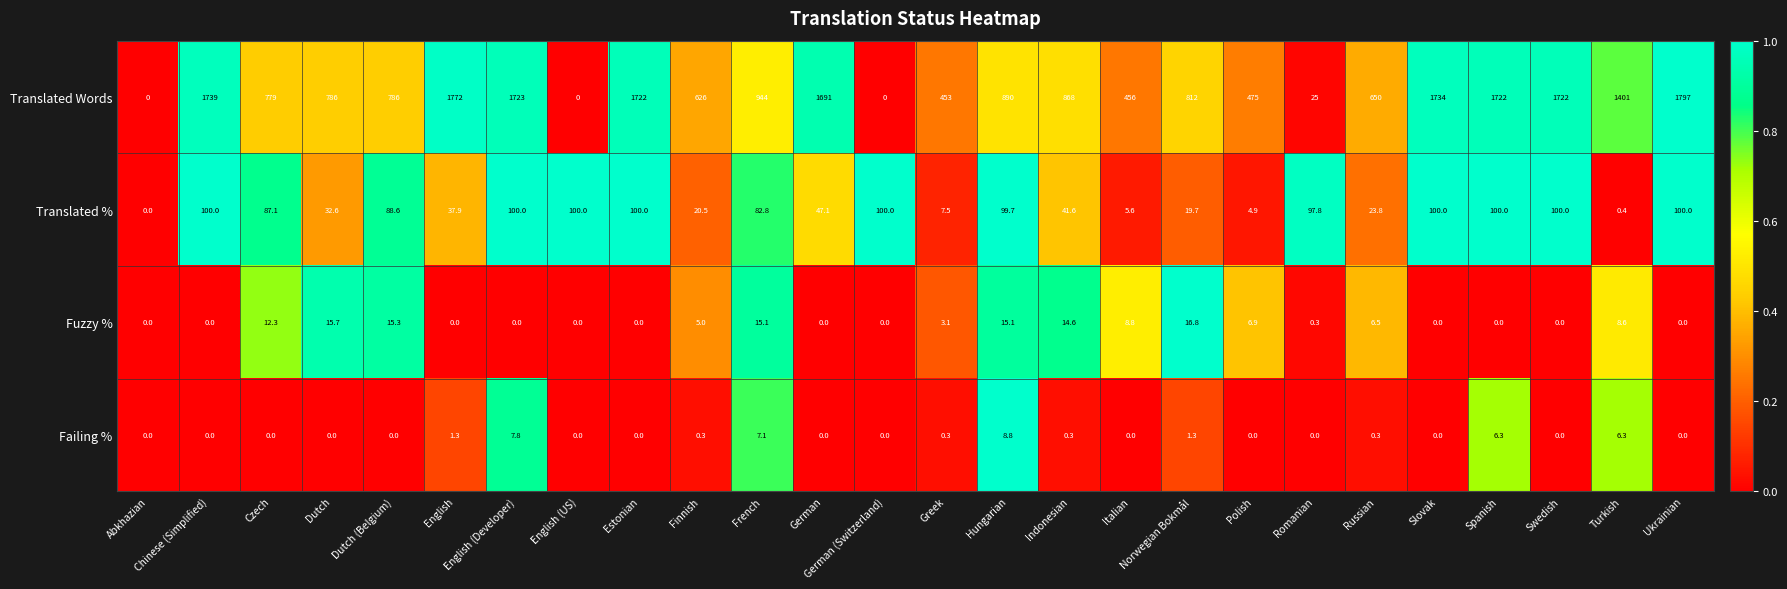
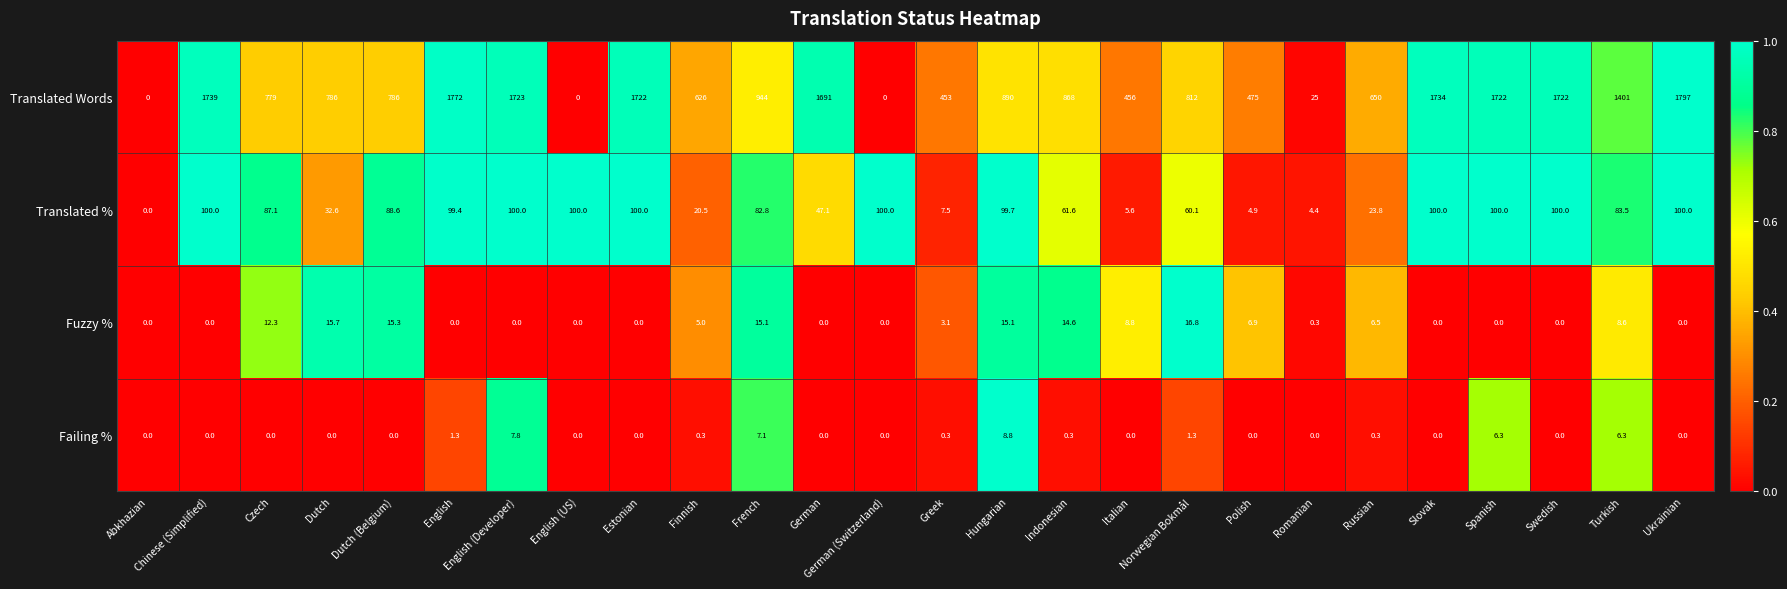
  {
    "Translated Words": {
      "Abkhazian": 0,
      "Chinese (Simplified)": 1739,
      "Czech": 779,
      "Dutch": 786,
      "Dutch (Belgium)": 786,
      "English": 1772,
      "English (Developer)": 1723,
      "English (US)": 0,
      "Estonian": 1722,
      "Finnish": 626,
      "French": 944,
      "German": 1691,
      "German (Switzerland)": 0,
      "Greek": 453,
      "Hungarian": 890,
      "Indonesian": 868,
      "Italian": 456,
      "Norwegian Bokmål": 812,
      "Polish": 475,
      "Romanian": 25,
      "Russian": 650,
      "Slovak": 1734,
      "Spanish": 1722,
      "Swedish": 1722,
      "Turkish": 1401,
      "Ukrainian": 1797
    },
    "Translated %": {
      "Abkhazian": 0.0,
      "Chinese (Simplified)": 100.0,
      "Czech": 87.1,
      "Dutch": 32.6,
      "Dutch (Belgium)": 88.6,
-     "English": 37.9,
+     "English": 99.4,
      "English (Developer)": 100.0,
      "English (US)": 100.0,
      "Estonian": 100.0,
      "Finnish": 20.5,
      "French": 82.8,
      "German": 47.1,
      "German (Switzerland)": 100.0,
      "Greek": 7.5,
      "Hungarian": 99.7,
-     "Indonesian": 41.6,
+     "Indonesian": 61.6,
      "Italian": 5.6,
-     "Norwegian Bokmål": 19.7,
+     "Norwegian Bokmål": 60.1,
      "Polish": 4.9,
-     "Romanian": 97.8,
+     "Romanian": 4.4,
      "Russian": 23.8,
      "Slovak": 100.0,
      "Spanish": 100.0,
      "Swedish": 100.0,
-     "Turkish": 0.4,
+     "Turkish": 83.5,
      "Ukrainian": 100.0
    },
    "Fuzzy %": {
      "Abkhazian": 0.0,
      "Chinese (Simplified)": 0.0,
      "Czech": 12.3,
      "Dutch": 15.7,
      "Dutch (Belgium)": 15.3,
      "English": 0.0,
      "English (Developer)": 0.0,
      "English (US)": 0.0,
      "Estonian": 0.0,
      "Finnish": 5.0,
      "French": 15.1,
      "German": 0.0,
      "German (Switzerland)": 0.0,
      "Greek": 3.1,
      "Hungarian": 15.1,
      "Indonesian": 14.6,
      "Italian": 8.8,
      "Norwegian Bokmål": 16.8,
      "Polish": 6.9,
      "Romanian": 0.3,
      "Russian": 6.5,
      "Slovak": 0.0,
      "Spanish": 0.0,
      "Swedish": 0.0,
      "Turkish": 8.6,
      "Ukrainian": 0.0
    },
    "Failing %": {
      "Abkhazian": 0.0,
      "Chinese (Simplified)": 0.0,
      "Czech": 0.0,
      "Dutch": 0.0,
      "Dutch (Belgium)": 0.0,
      "English": 1.3,
      "English (Developer)": 7.8,
      "English (US)": 0.0,
      "Estonian": 0.0,
      "Finnish": 0.3,
      "French": 7.1,
      "German": 0.0,
      "German (Switzerland)": 0.0,
      "Greek": 0.3,
      "Hungarian": 8.8,
      "Indonesian": 0.3,
      "Italian": 0.0,
      "Norwegian Bokmål": 1.3,
      "Polish": 0.0,
      "Romanian": 0.0,
      "Russian": 0.3,
      "Slovak": 0.0,
      "Spanish": 6.3,
      "Swedish": 0.0,
      "Turkish": 6.3,
      "Ukrainian": 0.0
    }
  }
